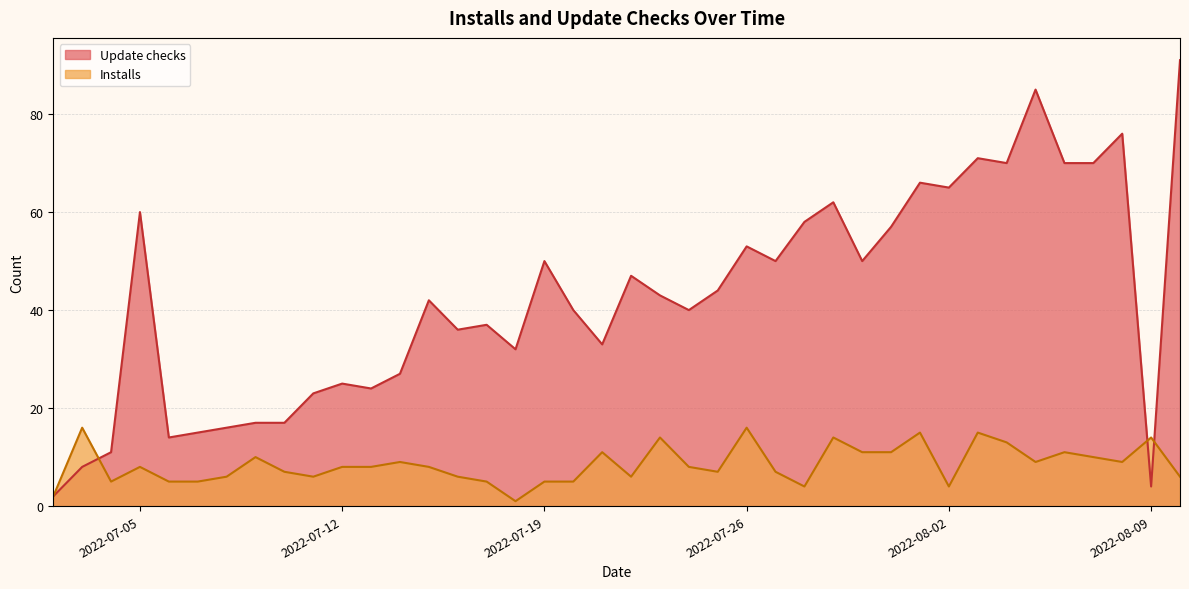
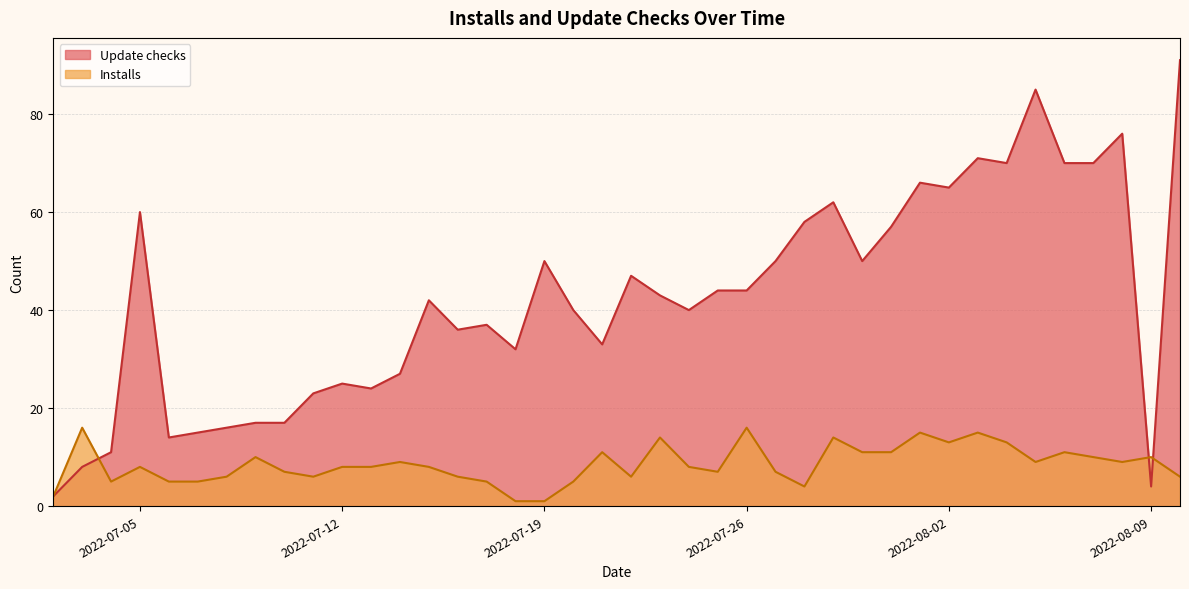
  {
    "Update checks": {
      "2022-07-05": 60,
      "2022-07-12": 25,
      "2022-07-19": 50,
-     "2022-07-26": 53,
+     "2022-07-26": 44,
      "2022-08-02": 65,
      "2022-08-09": 4
    },
    "Installs": {
      "2022-07-05": 8,
      "2022-07-12": 8,
-     "2022-07-19": 5,
+     "2022-07-19": 1,
      "2022-07-26": 16,
-     "2022-08-02": 4,
-     "2022-08-09": 14
+     "2022-08-02": 13,
+     "2022-08-09": 10
    }
  }
